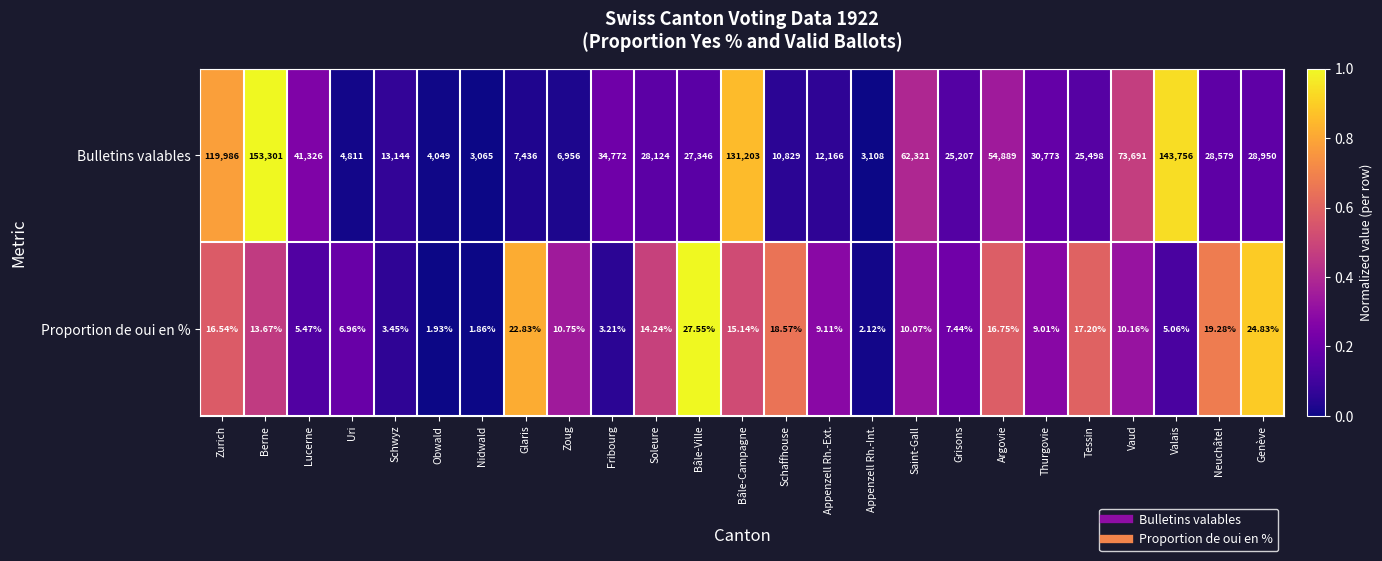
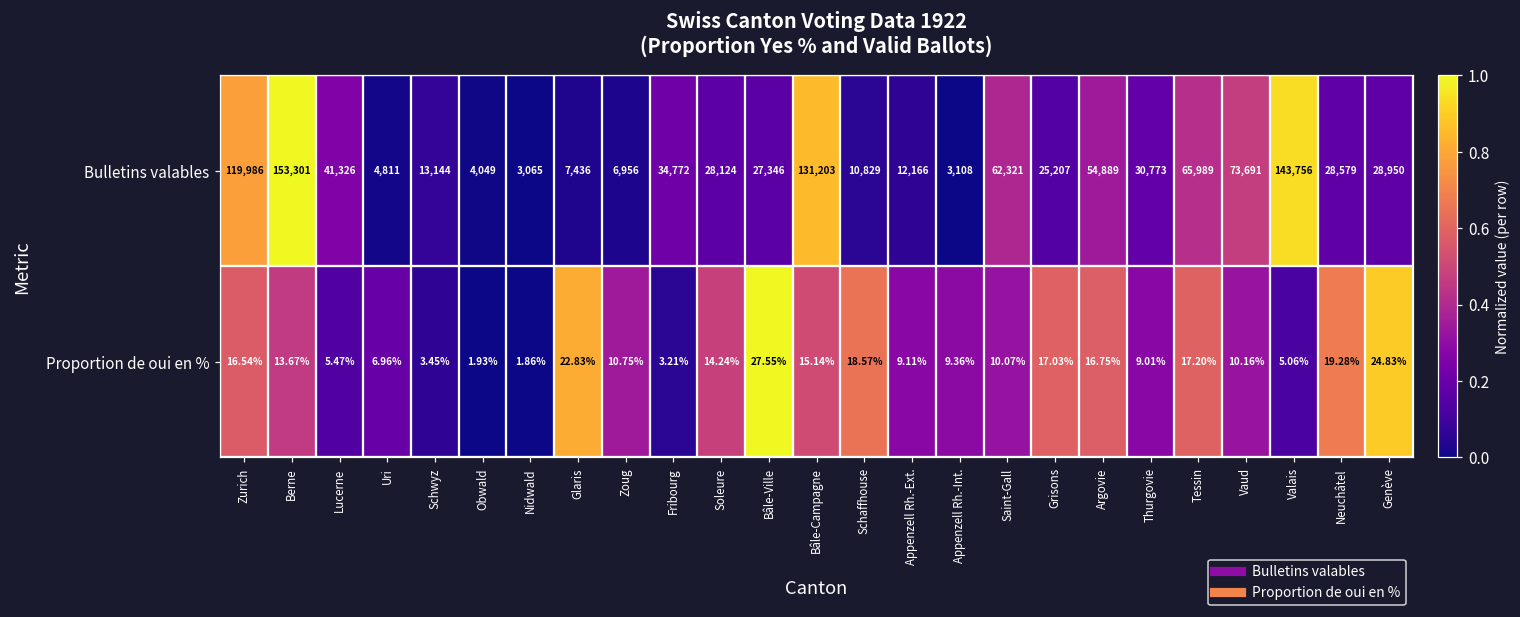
  {
    "Bulletins valables": {
      "Zurich": "119,986",
      "Berne": "153,301",
      "Lucerne": "41,326",
      "Uri": "4,811",
      "Schwyz": "13,144",
      "Obwald": "4,049",
      "Nidwald": "3,065",
      "Glaris": "7,436",
      "Zoug": "6,956",
      "Fribourg": "34,772",
      "Soleure": "28,124",
      "Bâle-Ville": "27,346",
      "Bâle-Campagne": "131,203",
      "Schaffhouse": "10,829",
      "Appenzell Rh.-Ext.": "12,166",
      "Appenzell Rh.-Int.": "3,108",
      "Saint-Gall": "62,321",
      "Grisons": "25,207",
      "Argovie": "54,889",
      "Thurgovie": "30,773",
-     "Tessin": "25,498",
+     "Tessin": "65,989",
      "Vaud": "73,691",
      "Valais": "143,756",
      "Neuchâtel": "28,579",
      "Genève": "28,950"
    },
    "Proportion de oui en %": {
      "Zurich": "16.54%",
      "Berne": "13.67%",
      "Lucerne": "5.47%",
      "Uri": "6.96%",
      "Schwyz": "3.45%",
      "Obwald": "1.93%",
      "Nidwald": "1.86%",
      "Glaris": "22.83%",
      "Zoug": "10.75%",
      "Fribourg": "3.21%",
      "Soleure": "14.24%",
      "Bâle-Ville": "27.55%",
      "Bâle-Campagne": "15.14%",
      "Schaffhouse": "18.57%",
      "Appenzell Rh.-Ext.": "9.11%",
-     "Appenzell Rh.-Int.": "2.12%",
+     "Appenzell Rh.-Int.": "9.36%",
      "Saint-Gall": "10.07%",
-     "Grisons": "7.44%",
+     "Grisons": "17.03%",
      "Argovie": "16.75%",
      "Thurgovie": "9.01%",
      "Tessin": "17.20%",
      "Vaud": "10.16%",
      "Valais": "5.06%",
      "Neuchâtel": "19.28%",
      "Genève": "24.83%"
    }
  }
